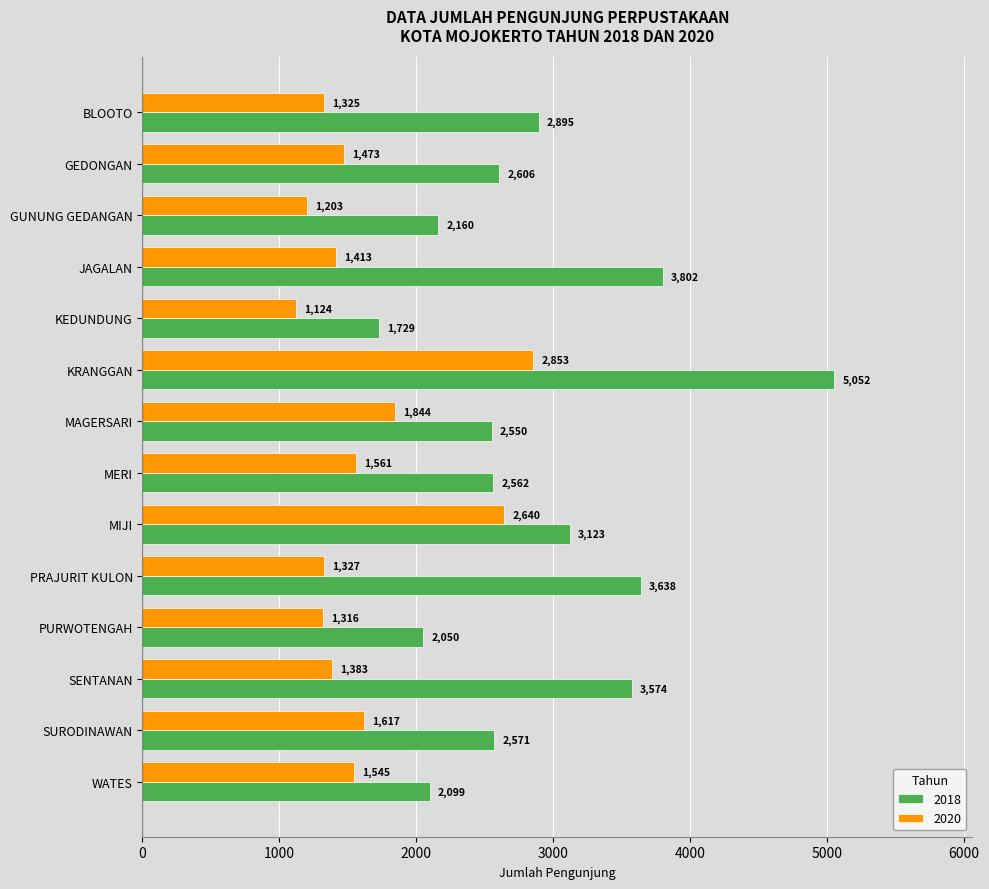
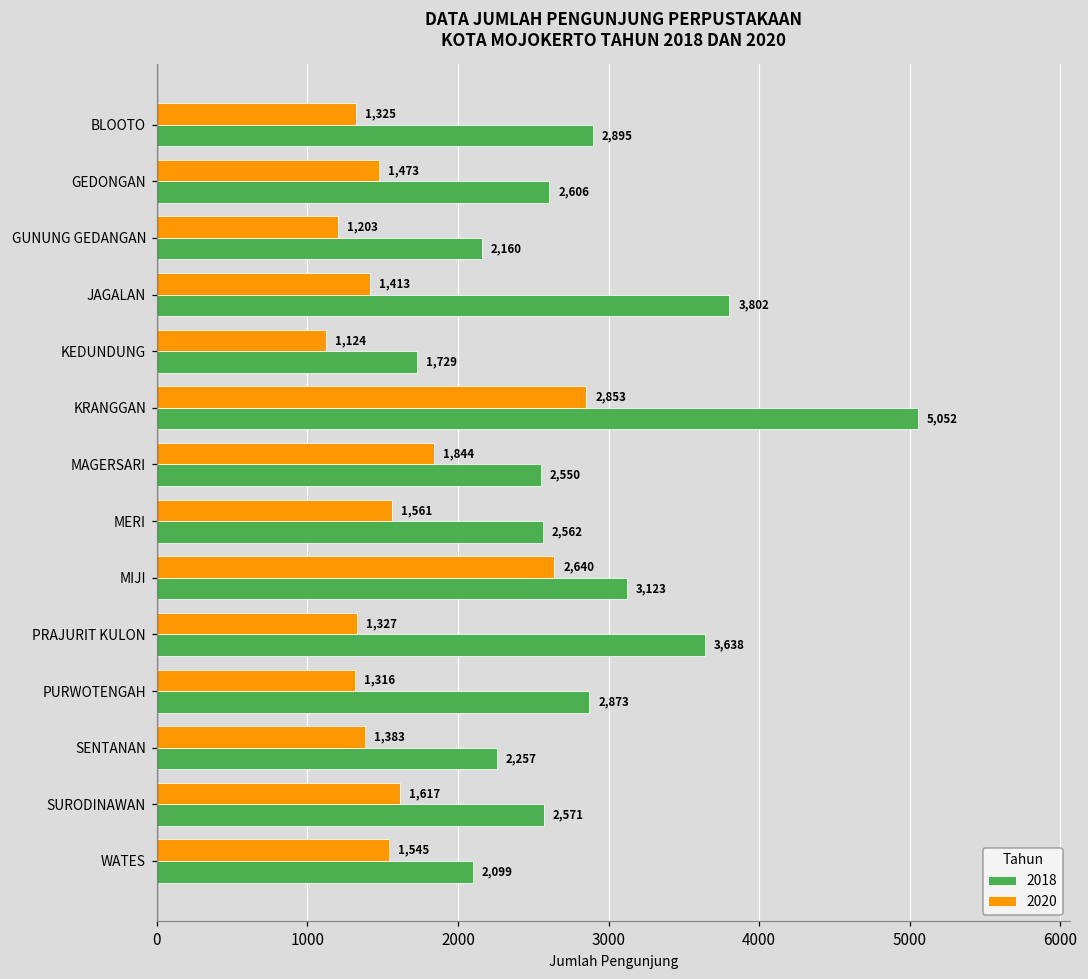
  {
    "2018": {
      "BLOOTO": "2,895",
      "GEDONGAN": "2,606",
      "GUNUNG GEDANGAN": "2,160",
      "JAGALAN": "3,802",
      "KEDUNDUNG": "1,729",
      "KRANGGAN": "5,052",
      "MAGERSARI": "2,550",
      "MERI": "2,562",
      "MIJI": "3,123",
      "PRAJURIT KULON": "3,638",
-     "PURWOTENGAH": "2,050",
-     "SENTANAN": "3,574",
+     "PURWOTENGAH": "2,873",
+     "SENTANAN": "2,257",
      "SURODINAWAN": "2,571",
      "WATES": "2,099"
    },
    "2020": {
      "BLOOTO": "1,325",
      "GEDONGAN": "1,473",
      "GUNUNG GEDANGAN": "1,203",
      "JAGALAN": "1,413",
      "KEDUNDUNG": "1,124",
      "KRANGGAN": "2,853",
      "MAGERSARI": "1,844",
      "MERI": "1,561",
      "MIJI": "2,640",
      "PRAJURIT KULON": "1,327",
      "PURWOTENGAH": "1,316",
      "SENTANAN": "1,383",
      "SURODINAWAN": "1,617",
      "WATES": "1,545"
    }
  }
